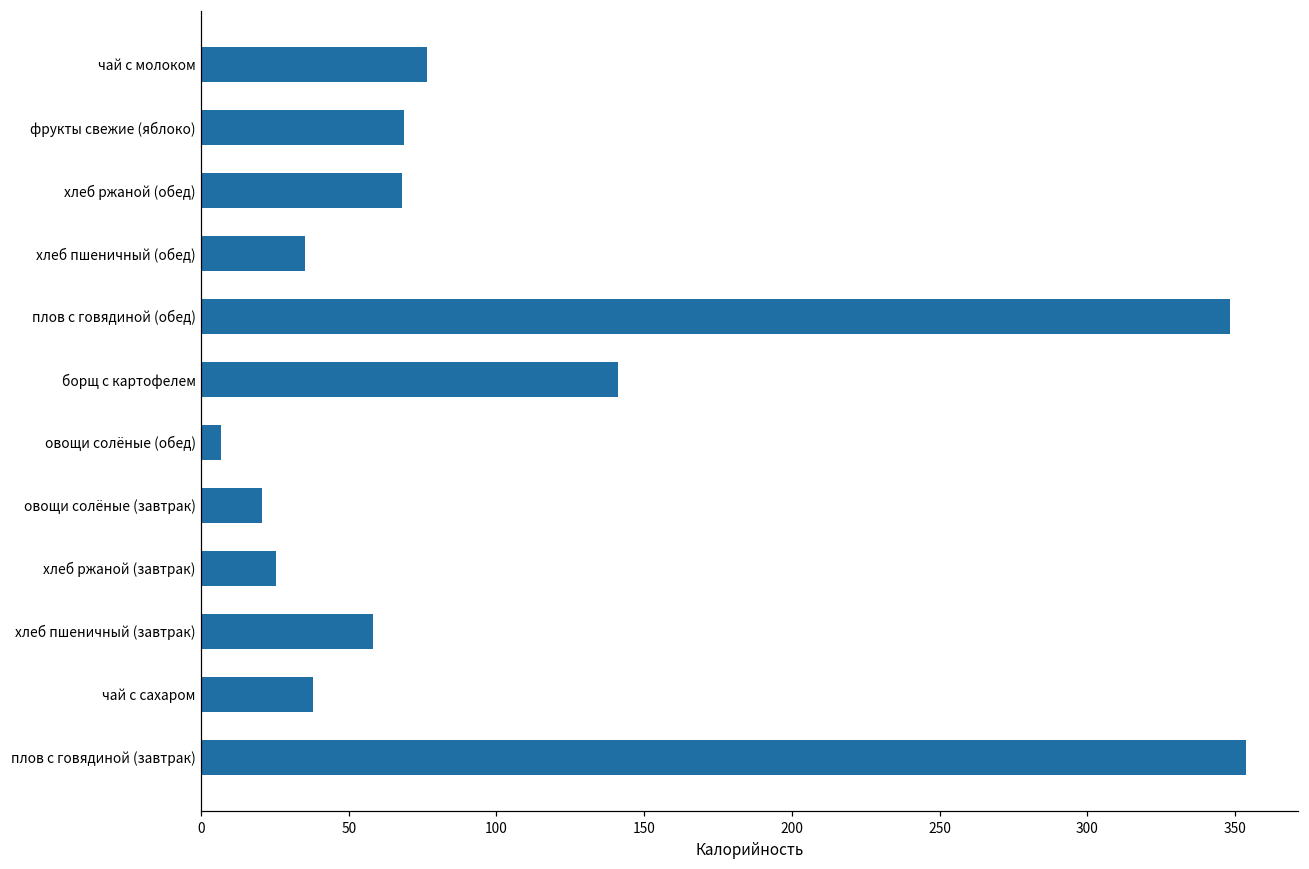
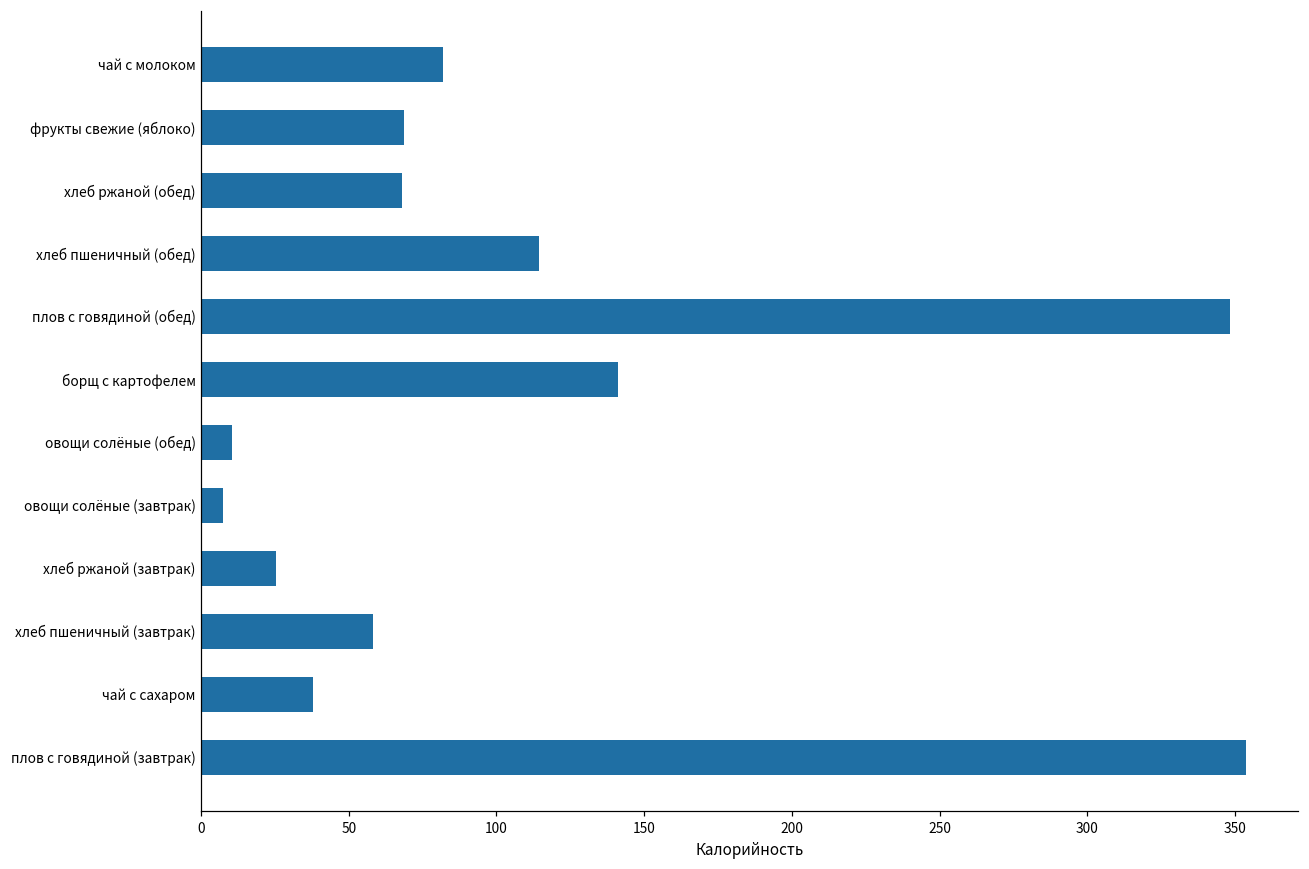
  {
-   "чай с молоком": 77,
+   "чай с молоком": 82,
    "фрукты свежие (яблоко)": 69,
    "хлеб ржаной (обед)": 68,
-   "хлеб пшеничный (обед)": 35,
+   "хлеб пшеничный (обед)": 114,
    "плов с говядиной (обед)": 348,
    "борщ с картофелем": 141,
-   "овощи солёные (обед)": 7,
-   "овощи солёные (завтрак)": 21,
+   "овощи солёные (обед)": 10,
+   "овощи солёные (завтрак)": 7,
    "хлеб ржаной (завтрак)": 26,
    "хлеб пшеничный (завтрак)": 58,
    "чай с сахаром": 38,
    "плов с говядиной (завтрак)": 354
  }
